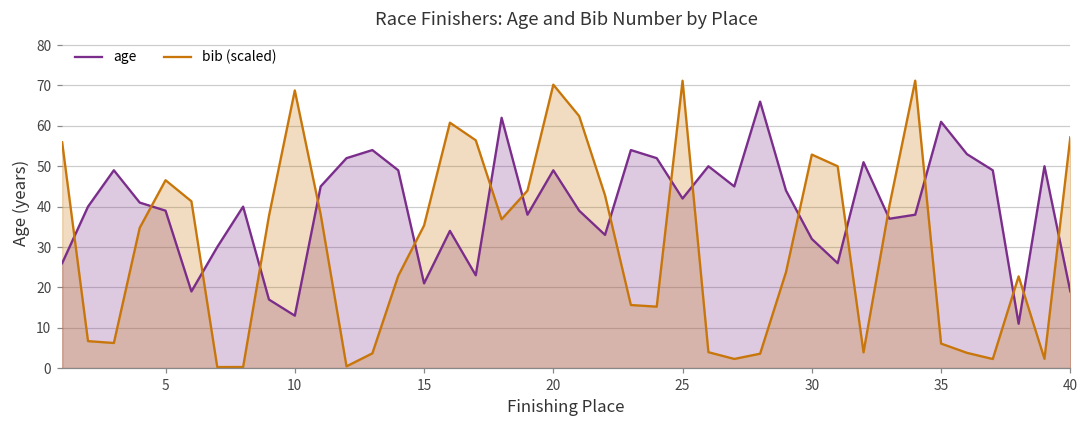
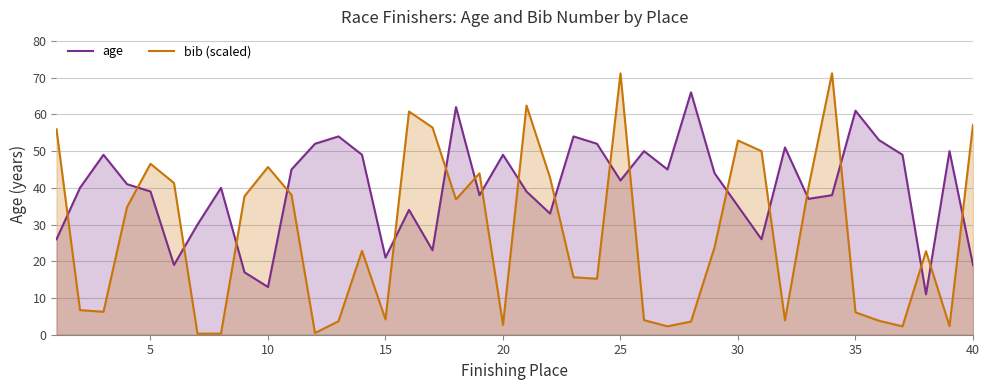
  {
    "age": {
      "5": 39,
      "10": 13,
      "15": 21,
      "20": 49,
      "25": 42,
-     "30": 32,
+     "30": 35,
      "35": 61,
      "40": 19
    },
    "bib (scaled)": {
      "5": 47,
-     "10": 69,
-     "15": 35,
-     "20": 70,
+     "10": 46,
+     "15": 4,
+     "20": 3,
      "25": 71,
      "30": 53,
      "35": 6,
      "40": 57
    }
  }
